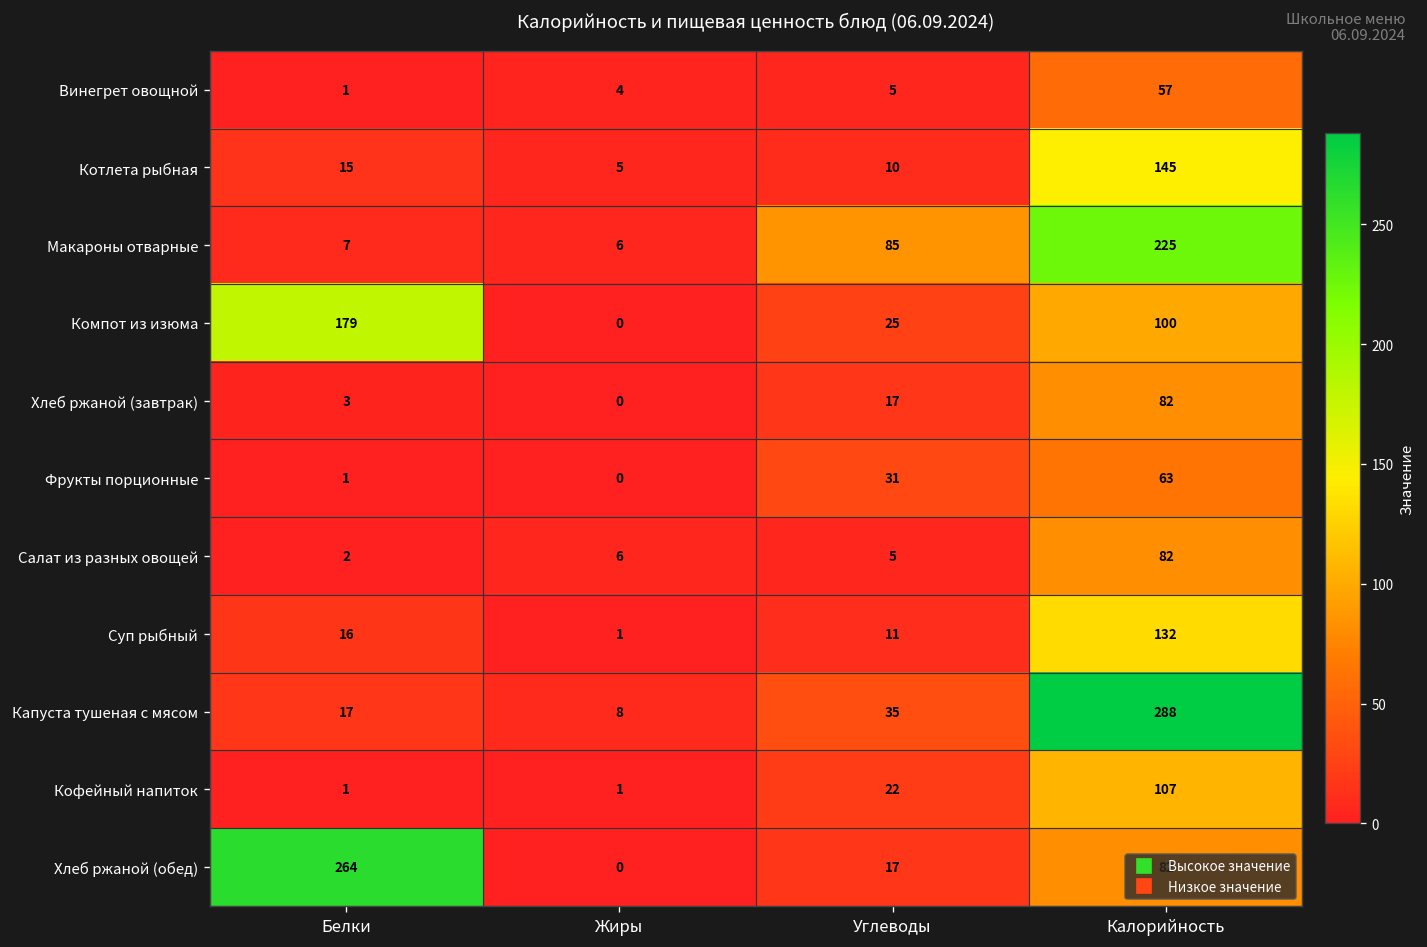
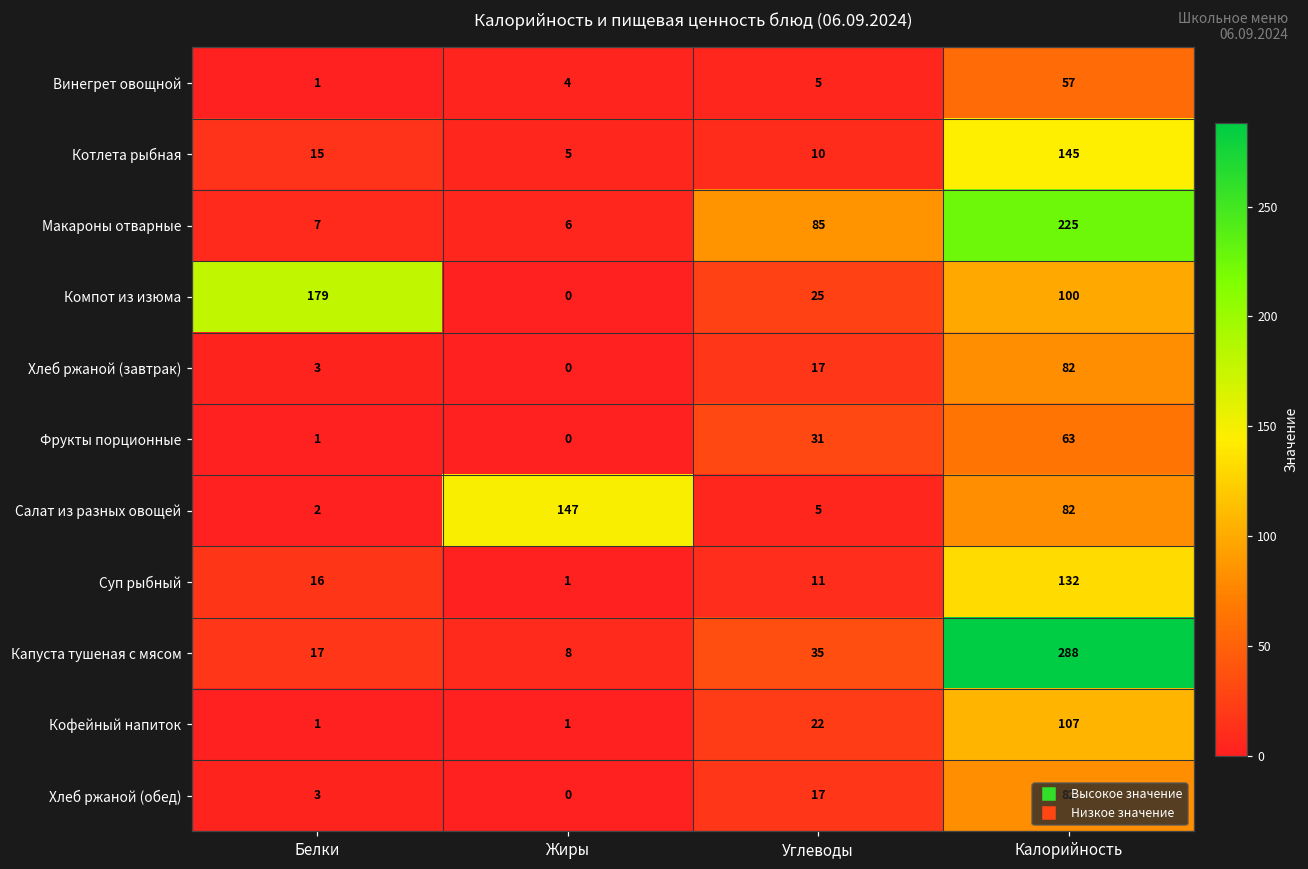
  {
    "Винегрет овощной": {
      "Белки": 1,
      "Жиры": 4,
      "Углеводы": 5,
      "Калорийность": 57
    },
    "Котлета рыбная": {
      "Белки": 15,
      "Жиры": 5,
      "Углеводы": 10,
      "Калорийность": 145
    },
    "Макароны отварные": {
      "Белки": 7,
      "Жиры": 6,
      "Углеводы": 85,
      "Калорийность": 225
    },
    "Компот из изюма": {
      "Белки": 179,
      "Жиры": 0,
      "Углеводы": 25,
      "Калорийность": 100
    },
    "Хлеб ржаной (завтрак)": {
      "Белки": 3,
      "Жиры": 0,
      "Углеводы": 17,
      "Калорийность": 82
    },
    "Фрукты порционные": {
      "Белки": 1,
      "Жиры": 0,
      "Углеводы": 31,
      "Калорийность": 63
    },
    "Салат из разных овощей": {
      "Белки": 2,
-     "Жиры": 6,
+     "Жиры": 147,
      "Углеводы": 5,
      "Калорийность": 82
    },
    "Суп рыбный": {
      "Белки": 16,
      "Жиры": 1,
      "Углеводы": 11,
      "Калорийность": 132
    },
    "Капуста тушеная с мясом": {
      "Белки": 17,
      "Жиры": 8,
      "Углеводы": 35,
      "Калорийность": 288
    },
    "Кофейный напиток": {
      "Белки": 1,
      "Жиры": 1,
      "Углеводы": 22,
      "Калорийность": 107
    },
    "Хлеб ржаной (обед)": {
-     "Белки": 264,
+     "Белки": 3,
      "Жиры": 0,
      "Углеводы": 17
    }
  }
